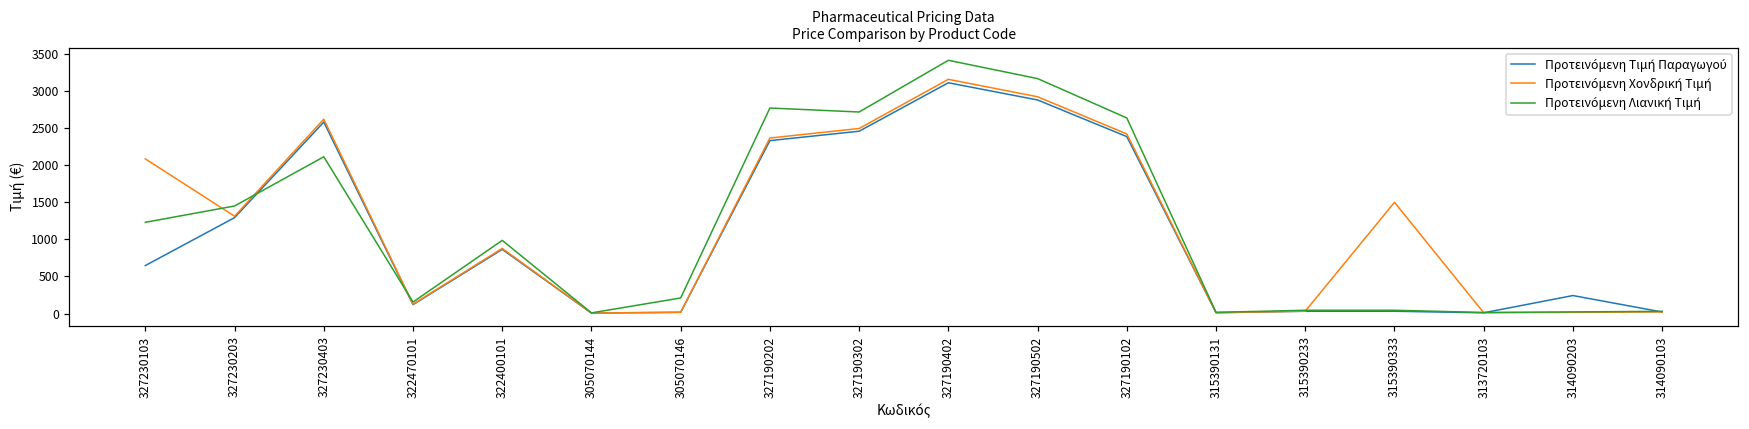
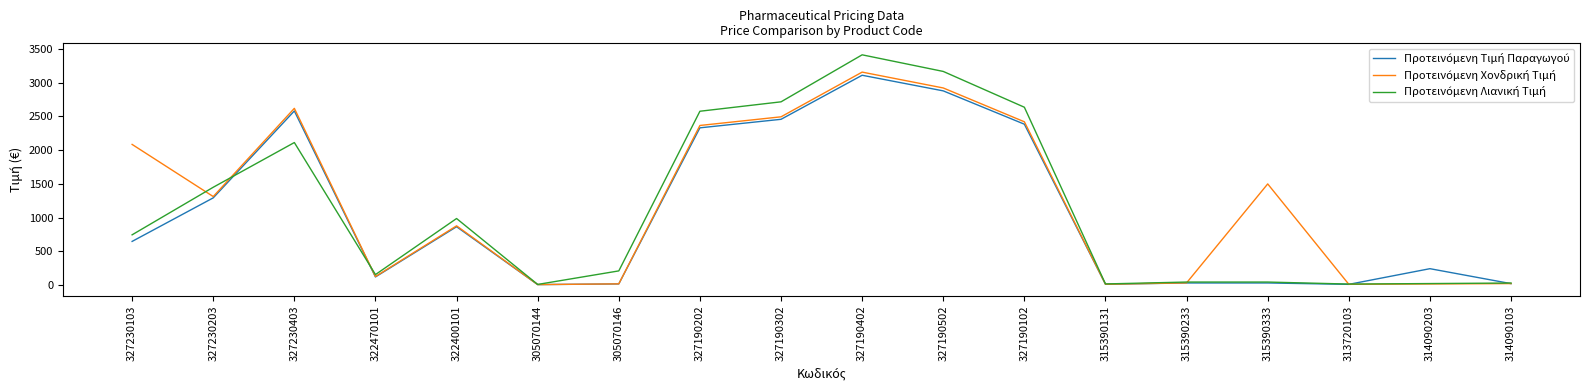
  {
    "Προτεινόμενη Τιμή Παραγωγού": {
      "327230103": 600,
      "327230403": 2600,
      "327190402": 3100,
      "327190502": 2900,
      "314090203": 200
    },
    "Προτεινόμενη Χονδρική Τιμή": {
      "327230103": 2100,
      "327230403": 2600,
      "327190402": 3200,
      "327190502": 2900,
      "315390333": 1500
    },
    "Προτεινόμενη Λιανική Τιμή": {
-     "327230103": 1200,
+     "327230103": 700,
      "327230203": 1400,
      "327230403": 2100,
      "322400101": 1000,
      "305070146": 200,
-     "327190202": 2800,
+     "327190202": 2600,
      "327190302": 2700,
      "327190402": 3400,
      "327190502": 3200,
      "327190102": 2600
    }
  }
